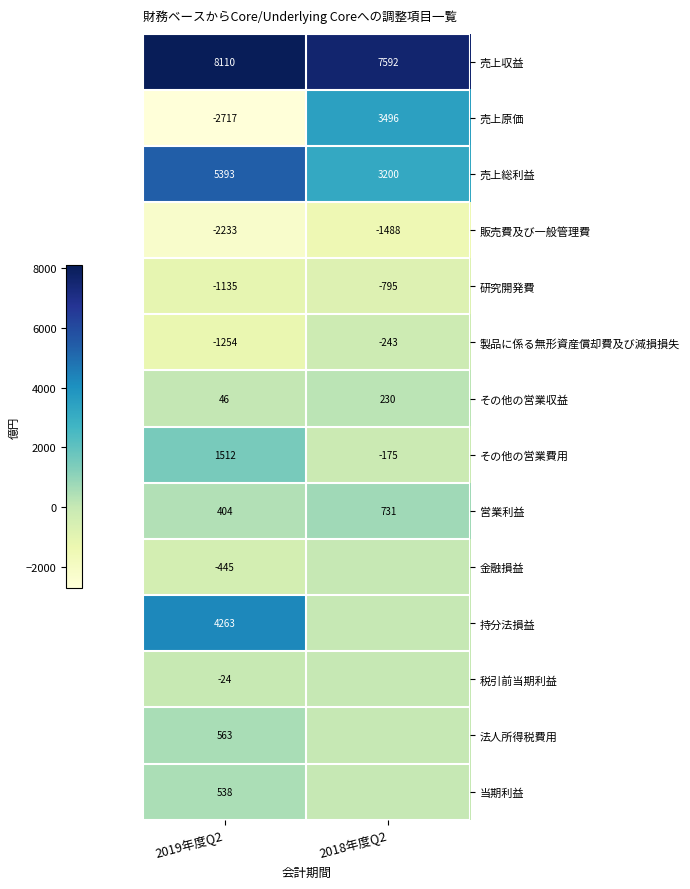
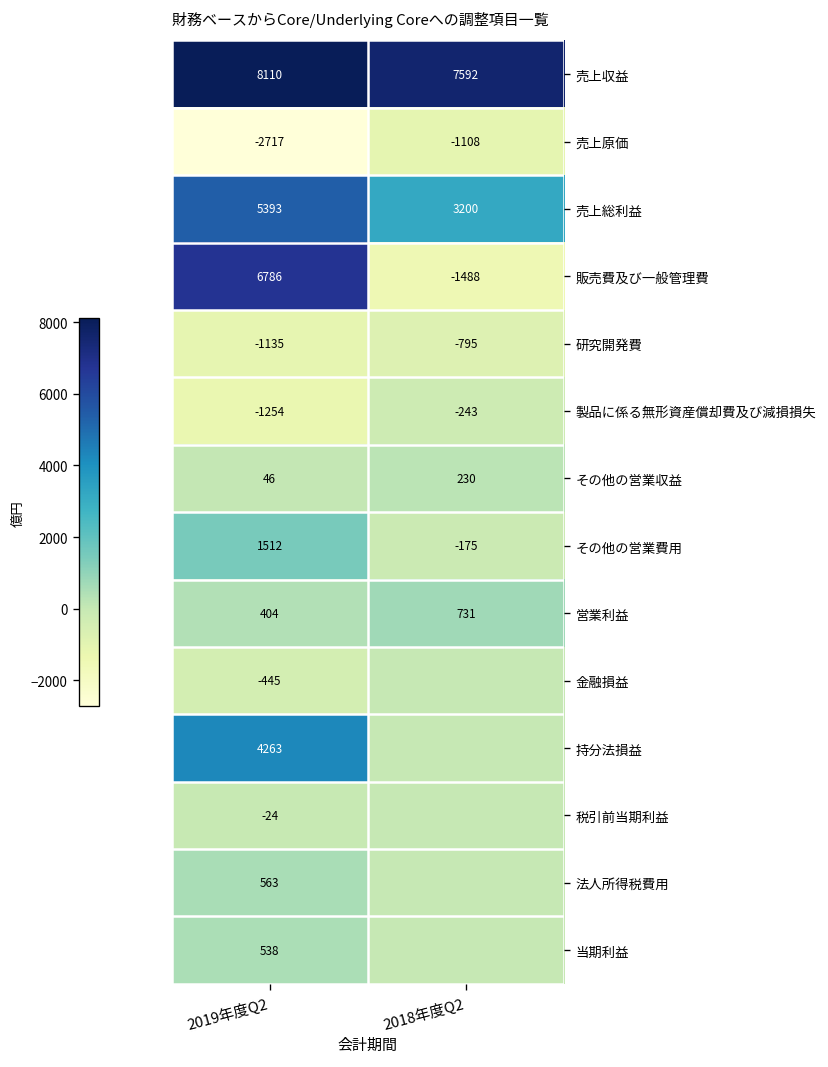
  {
    "売上収益": {
      "2019年度Q2": 8110,
      "2018年度Q2": 7592
    },
    "売上原価": {
      "2019年度Q2": -2717,
-     "2018年度Q2": 3496
+     "2018年度Q2": -1108
    },
    "売上総利益": {
      "2019年度Q2": 5393,
      "2018年度Q2": 3200
    },
    "販売費及び一般管理費": {
-     "2019年度Q2": -2233,
+     "2019年度Q2": 6786,
      "2018年度Q2": -1488
    },
    "研究開発費": {
      "2019年度Q2": -1135,
      "2018年度Q2": -795
    },
    "製品に係る無形資産償却費及び減損損失": {
      "2019年度Q2": -1254,
      "2018年度Q2": -243
    },
    "その他の営業収益": {
      "2019年度Q2": 46,
      "2018年度Q2": 230
    },
    "その他の営業費用": {
      "2019年度Q2": 1512,
      "2018年度Q2": -175
    },
    "営業利益": {
      "2019年度Q2": 404,
      "2018年度Q2": 731
    },
    "金融損益": {
      "2019年度Q2": -445
    },
    "持分法損益": {
      "2019年度Q2": 4263
    },
    "税引前当期利益": {
      "2019年度Q2": -24
    },
    "法人所得税費用": {
      "2019年度Q2": 563
    },
    "当期利益": {
      "2019年度Q2": 538
    }
  }
